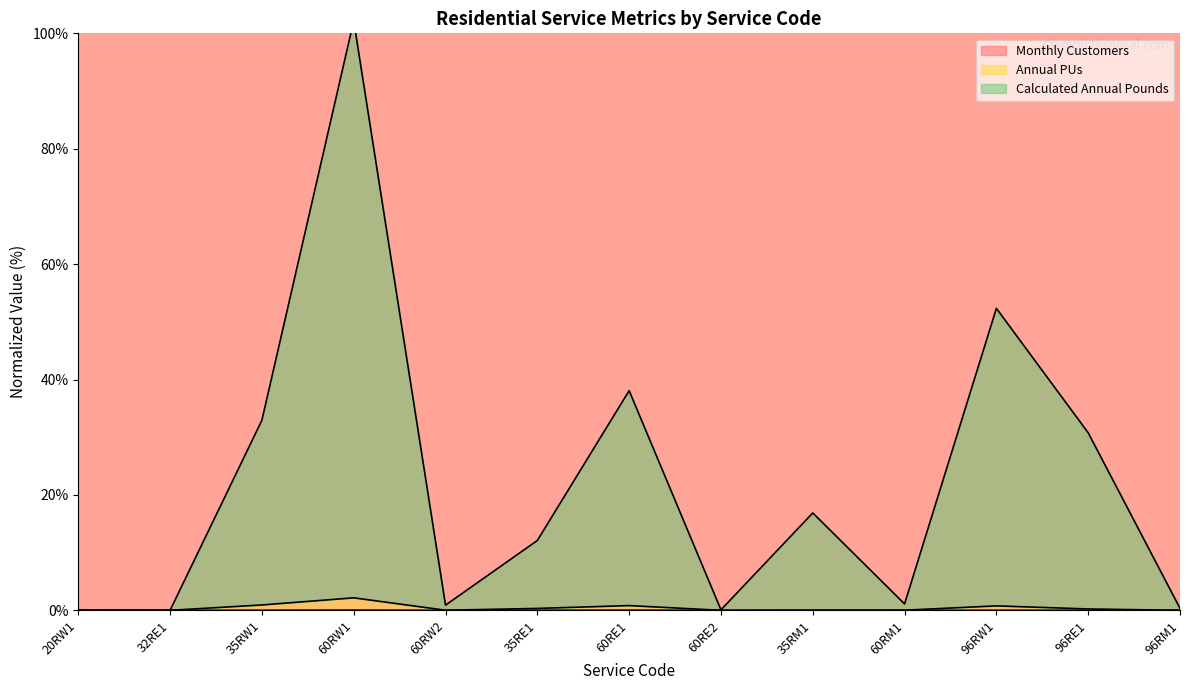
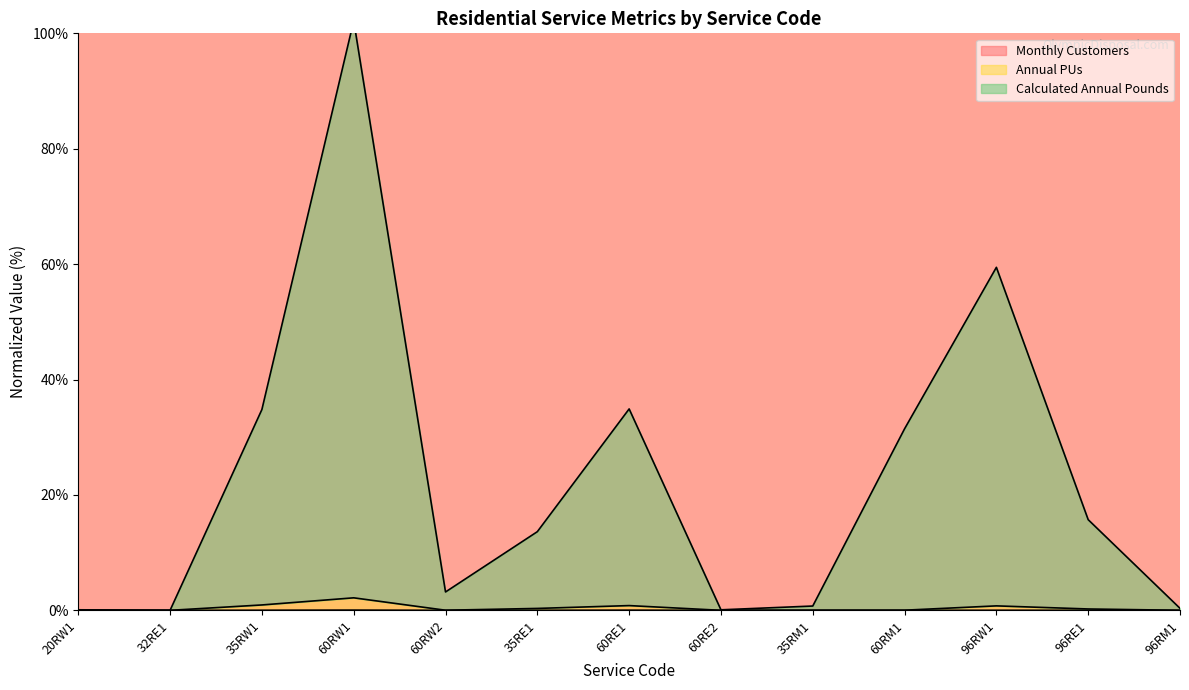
  {
    "Monthly Customers": {
      "35RW1": "0%",
      "60RW1": "0%",
      "60RE1": "0%",
      "96RW1": "0%"
    },
    "Annual PUs": {
      "35RW1": "1%",
      "60RW1": "2%",
      "60RE1": "1%",
      "96RW1": "1%"
    },
    "Calculated Annual Pounds": {
-     "35RW1": "32%",
-     "60RW2": "1%",
-     "35RE1": "12%",
-     "60RE1": "37%",
-     "35RM1": "17%",
-     "60RM1": "1%",
-     "96RW1": "52%",
-     "96RE1": "31%"
+     "35RW1": "34%",
+     "60RW2": "3%",
+     "35RE1": "13%",
+     "60RE1": "34%",
+     "35RM1": "1%",
+     "60RM1": "31%",
+     "96RW1": "59%",
+     "96RE1": "15%"
    }
  }
